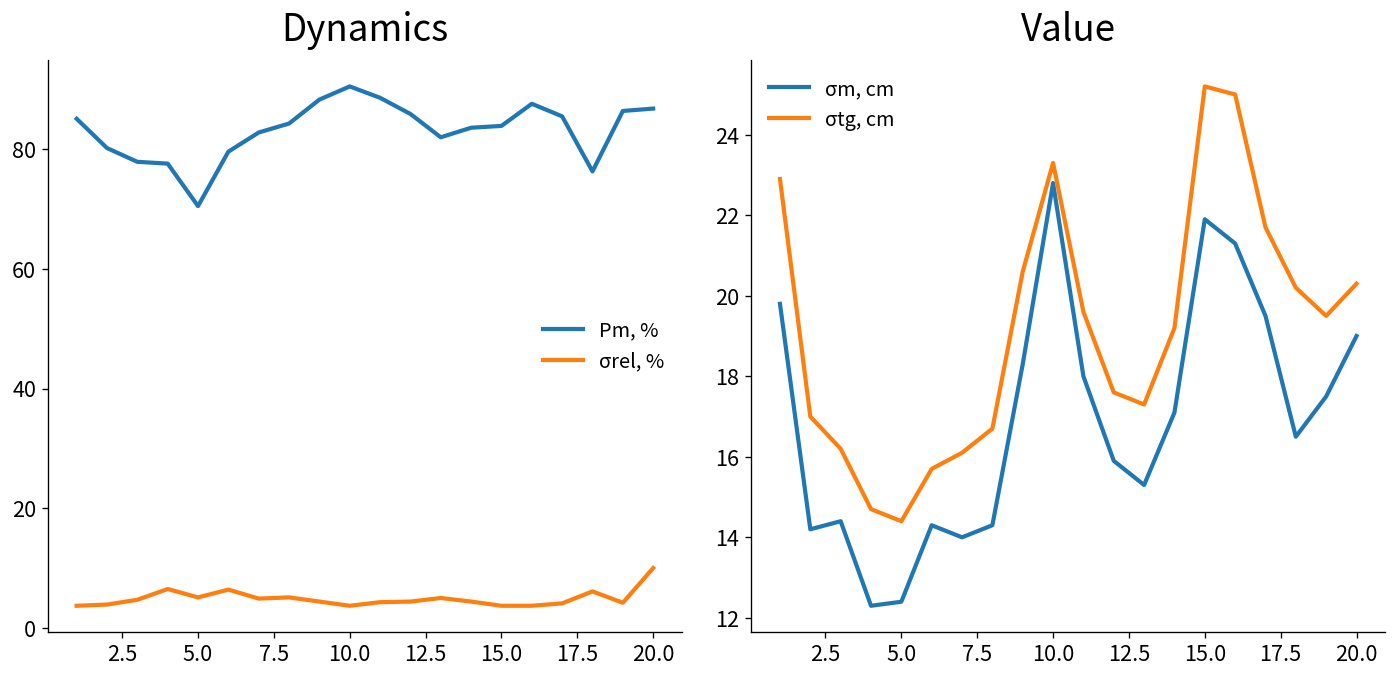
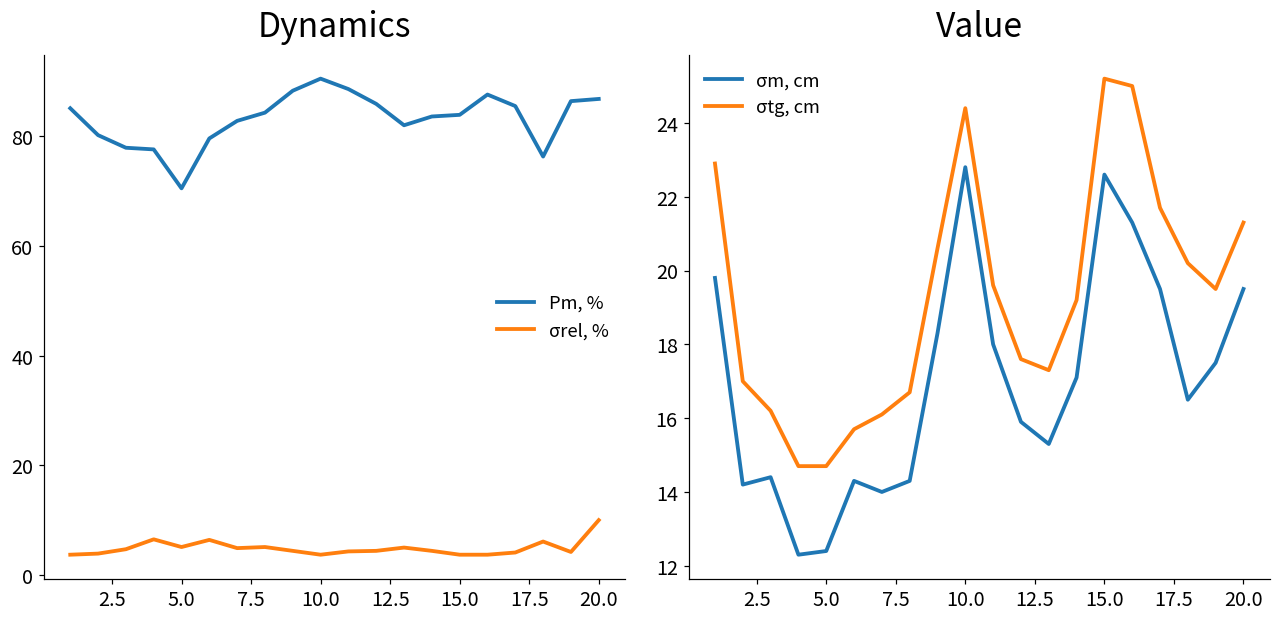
  {
    "Dynamics": {
      "Pm, %": {
        "5.0": 71,
        "10.0": 91,
        "15.0": 84,
        "20.0": 87
      },
      "σrel, %": {
        "5.0": 5,
        "10.0": 4,
        "15.0": 4,
        "20.0": 10
      }
    },
    "Value": {
      "σm, cm": {
        "5.0": 12.4,
        "10.0": 22.8,
-       "15.0": 21.9,
-       "20.0": 19.0
+       "15.0": 22.6,
+       "20.0": 19.5
      },
      "σtg, cm": {
-       "5.0": 14.4,
-       "10.0": 23.3,
+       "5.0": 14.7,
+       "10.0": 24.4,
        "15.0": 25.2,
-       "20.0": 20.3
+       "20.0": 21.3
      }
    }
  }
